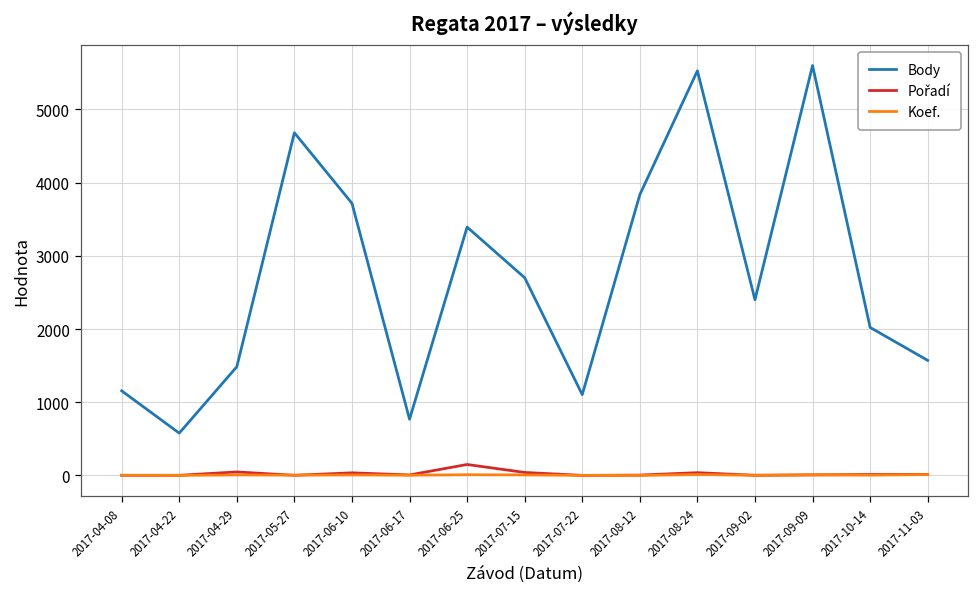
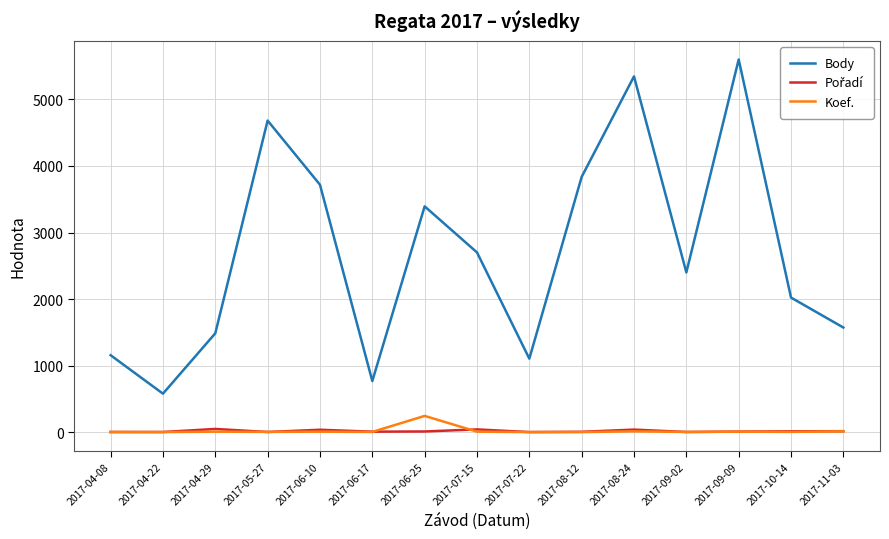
  {
    "Body": {
      "2017-04-08": 1200,
      "2017-04-22": 600,
      "2017-04-29": 1500,
      "2017-05-27": 4700,
      "2017-06-10": 3700,
      "2017-06-17": 800,
      "2017-06-25": 3400,
      "2017-07-15": 2700,
      "2017-07-22": 1100,
      "2017-08-12": 3800,
-     "2017-08-24": 5500,
+     "2017-08-24": 5300,
      "2017-09-02": 2400,
      "2017-09-09": 5600,
      "2017-10-14": 2000,
      "2017-11-03": 1600
    },
    "Pořadí": {
      "2017-04-29": 0,
-     "2017-06-25": 100
+     "2017-06-25": 0
    },
    "Koef.": {
      "2017-04-29": 0,
-     "2017-06-25": 0
+     "2017-06-25": 200
    }
  }
